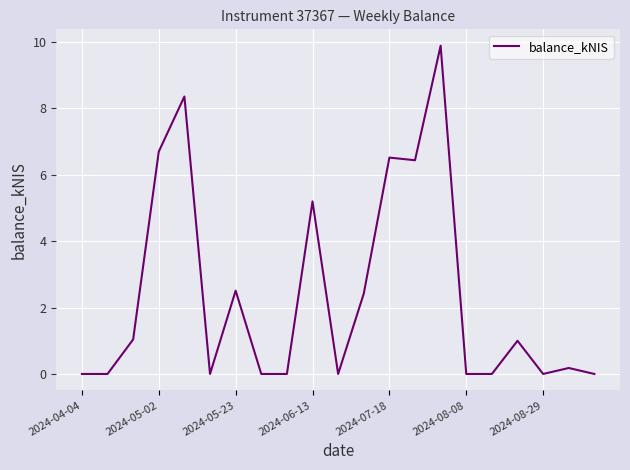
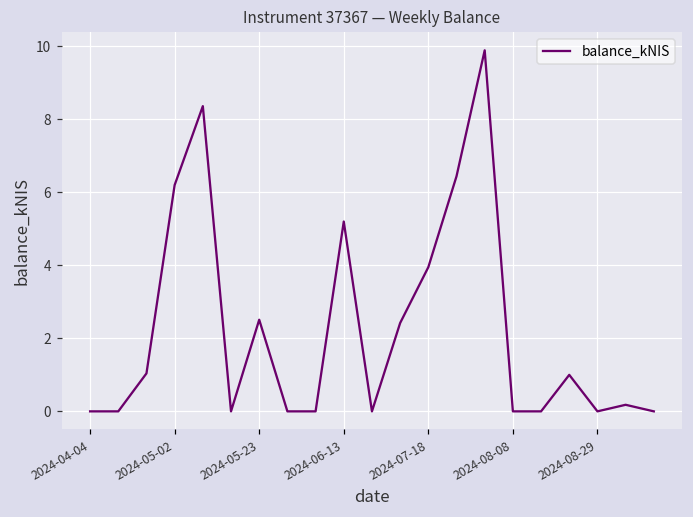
  {
    "2024-04-04": 0.0,
-   "2024-05-02": 6.7,
+   "2024-05-02": 6.2,
    "2024-05-23": 2.5,
    "2024-06-13": 5.2,
-   "2024-07-18": 6.5,
+   "2024-07-18": 4.0,
    "2024-08-08": 0.0,
    "2024-08-29": 0.0
  }
